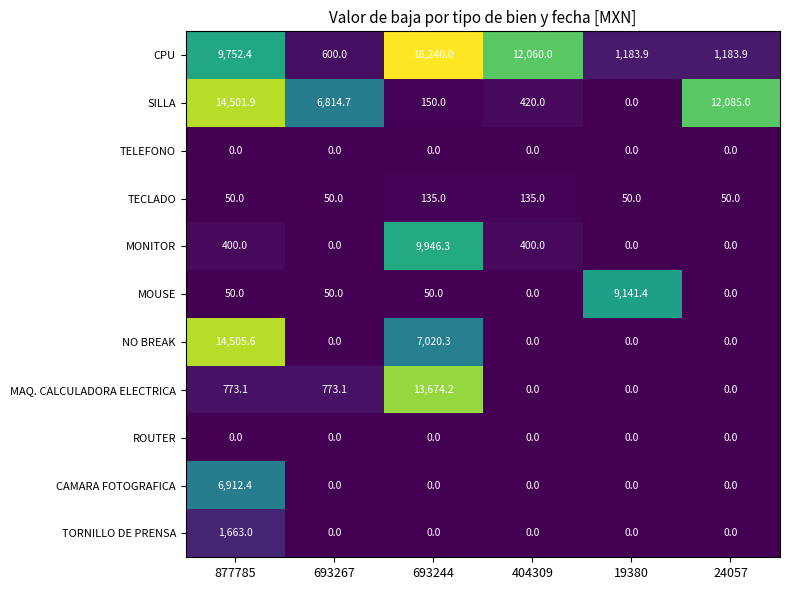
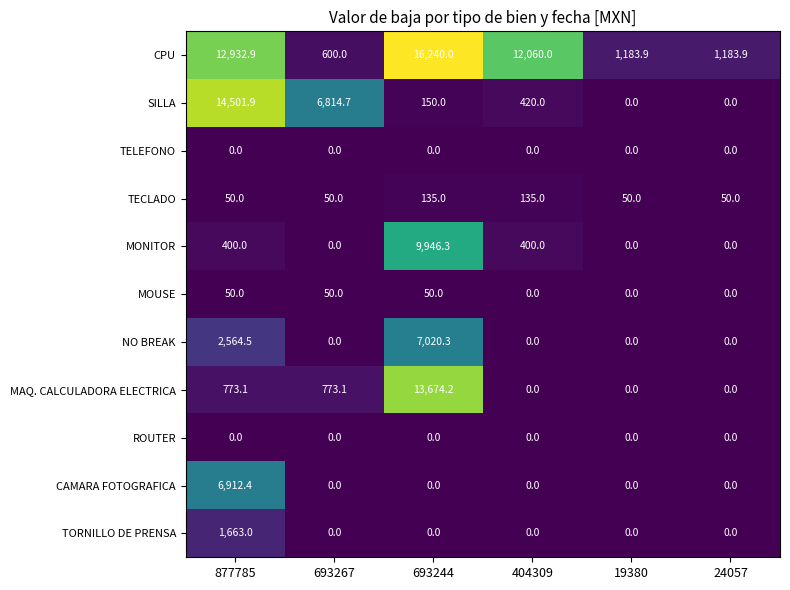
  {
    "CPU": {
-     "877785": "9,752.4",
+     "877785": "12,932.9",
      "693267": "600.0",
      "693244": "16,240.0",
      "404309": "12,060.0",
      "19380": "1,183.9",
      "24057": "1,183.9"
    },
    "SILLA": {
      "877785": "14,501.9",
      "693267": "6,814.7",
      "693244": "150.0",
      "404309": "420.0",
      "19380": "0.0",
-     "24057": "12,085.0"
+     "24057": "0.0"
    },
    "TELEFONO": {
      "877785": "0.0",
      "693267": "0.0",
      "693244": "0.0",
      "404309": "0.0",
      "19380": "0.0",
      "24057": "0.0"
    },
    "TECLADO": {
      "877785": "50.0",
      "693267": "50.0",
      "693244": "135.0",
      "404309": "135.0",
      "19380": "50.0",
      "24057": "50.0"
    },
    "MONITOR": {
      "877785": "400.0",
      "693267": "0.0",
      "693244": "9,946.3",
      "404309": "400.0",
      "19380": "0.0",
      "24057": "0.0"
    },
    "MOUSE": {
      "877785": "50.0",
      "693267": "50.0",
      "693244": "50.0",
      "404309": "0.0",
-     "19380": "9,141.4",
+     "19380": "0.0",
      "24057": "0.0"
    },
    "NO BREAK": {
-     "877785": "14,505.6",
+     "877785": "2,564.5",
      "693267": "0.0",
      "693244": "7,020.3",
      "404309": "0.0",
      "19380": "0.0",
      "24057": "0.0"
    },
    "MAQ. CALCULADORA ELECTRICA": {
      "877785": "773.1",
      "693267": "773.1",
      "693244": "13,674.2",
      "404309": "0.0",
      "19380": "0.0",
      "24057": "0.0"
    },
    "ROUTER": {
      "877785": "0.0",
      "693267": "0.0",
      "693244": "0.0",
      "404309": "0.0",
      "19380": "0.0",
      "24057": "0.0"
    },
    "CAMARA FOTOGRAFICA": {
      "877785": "6,912.4",
      "693267": "0.0",
      "693244": "0.0",
      "404309": "0.0",
      "19380": "0.0",
      "24057": "0.0"
    },
    "TORNILLO DE PRENSA": {
      "877785": "1,663.0",
      "693267": "0.0",
      "693244": "0.0",
      "404309": "0.0",
      "19380": "0.0",
      "24057": "0.0"
    }
  }
